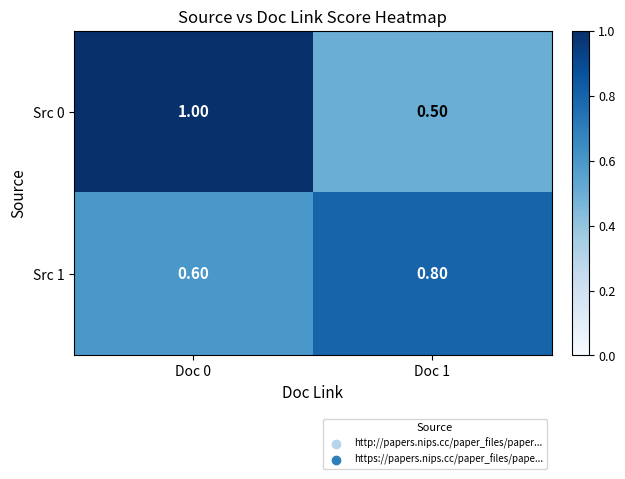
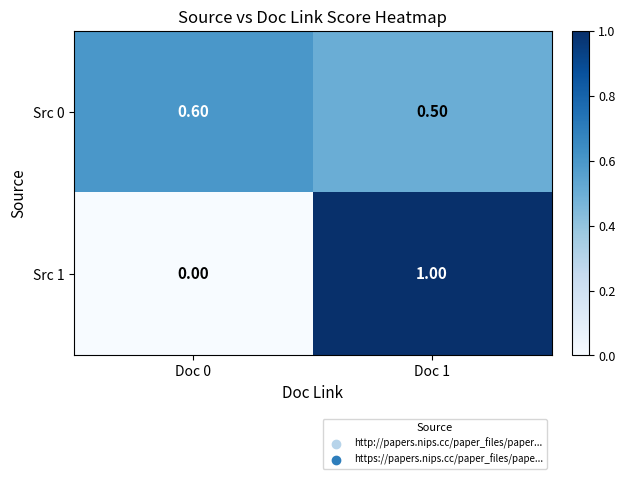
  {
    "Src 0": {
-     "Doc 0": 1.00,
+     "Doc 0": 0.60,
      "Doc 1": 0.50
    },
    "Src 1": {
-     "Doc 0": 0.60,
-     "Doc 1": 0.80
+     "Doc 0": 0.00,
+     "Doc 1": 1.00
    }
  }
